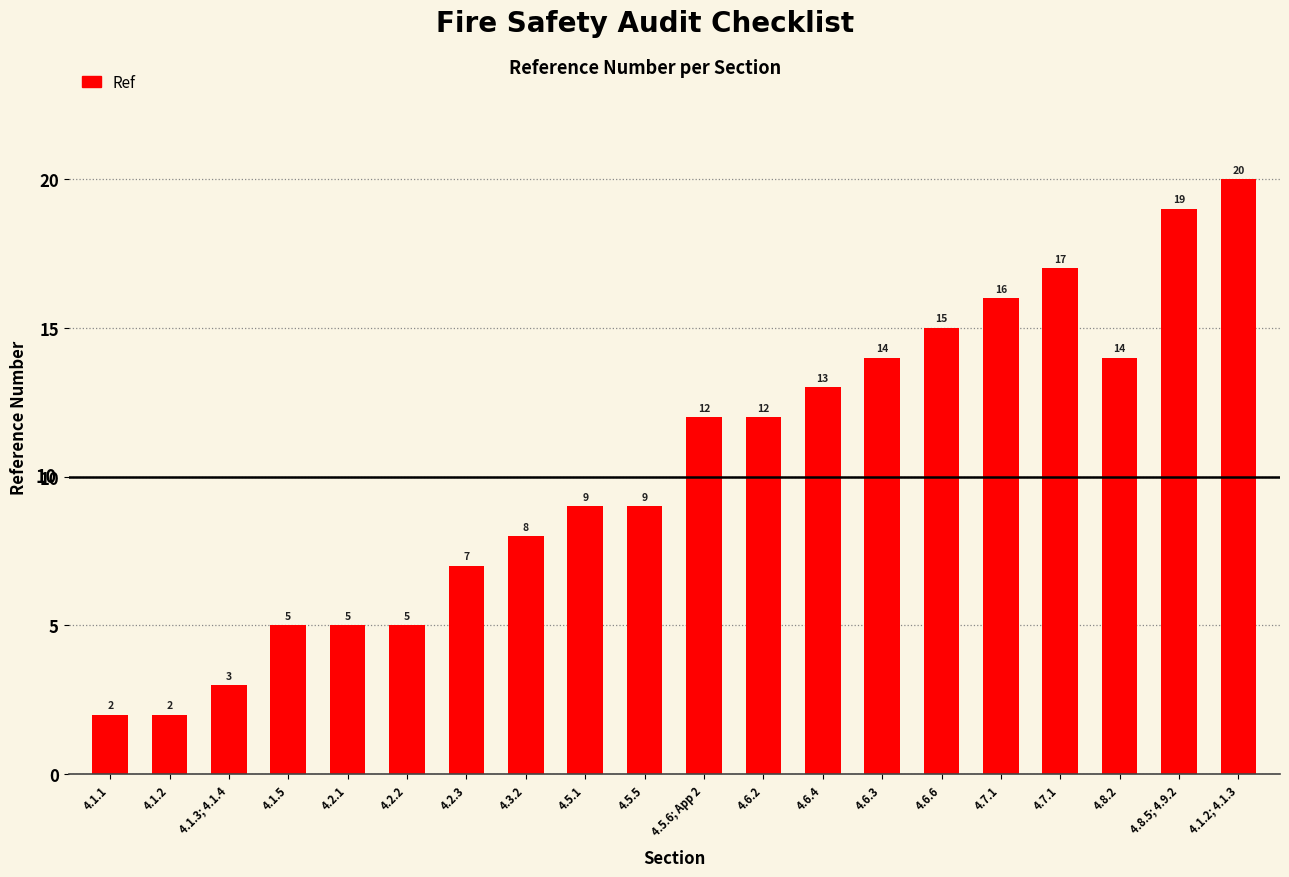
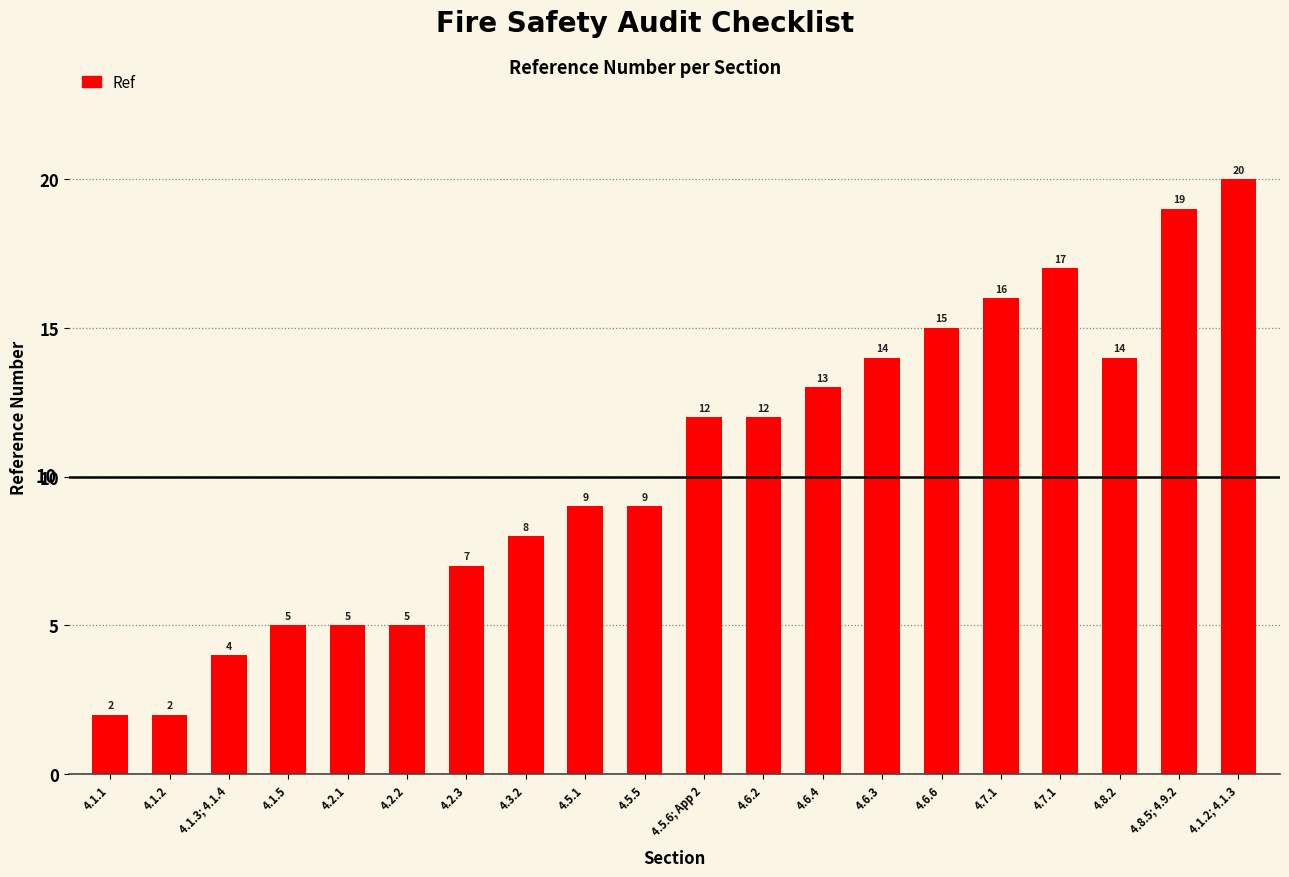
  {
    "4.1.1": 2,
    "4.1.2": 2,
-   "4.1.3; 4.1.4": 3,
+   "4.1.3; 4.1.4": 4,
    "4.1.5": 5,
    "4.2.1": 5,
    "4.2.2": 5,
    "4.2.3": 7,
    "4.3.2": 8,
    "4.5.1": 9,
    "4.5.5": 9,
    "4.5.6; App 2": 12,
    "4.6.2": 12,
    "4.6.4": 13,
    "4.6.3": 14,
    "4.6.6": 15,
    "4.8.2": 14,
    "4.8.5; 4.9.2": 19,
    "4.1.2; 4.1.3": 20
  }
